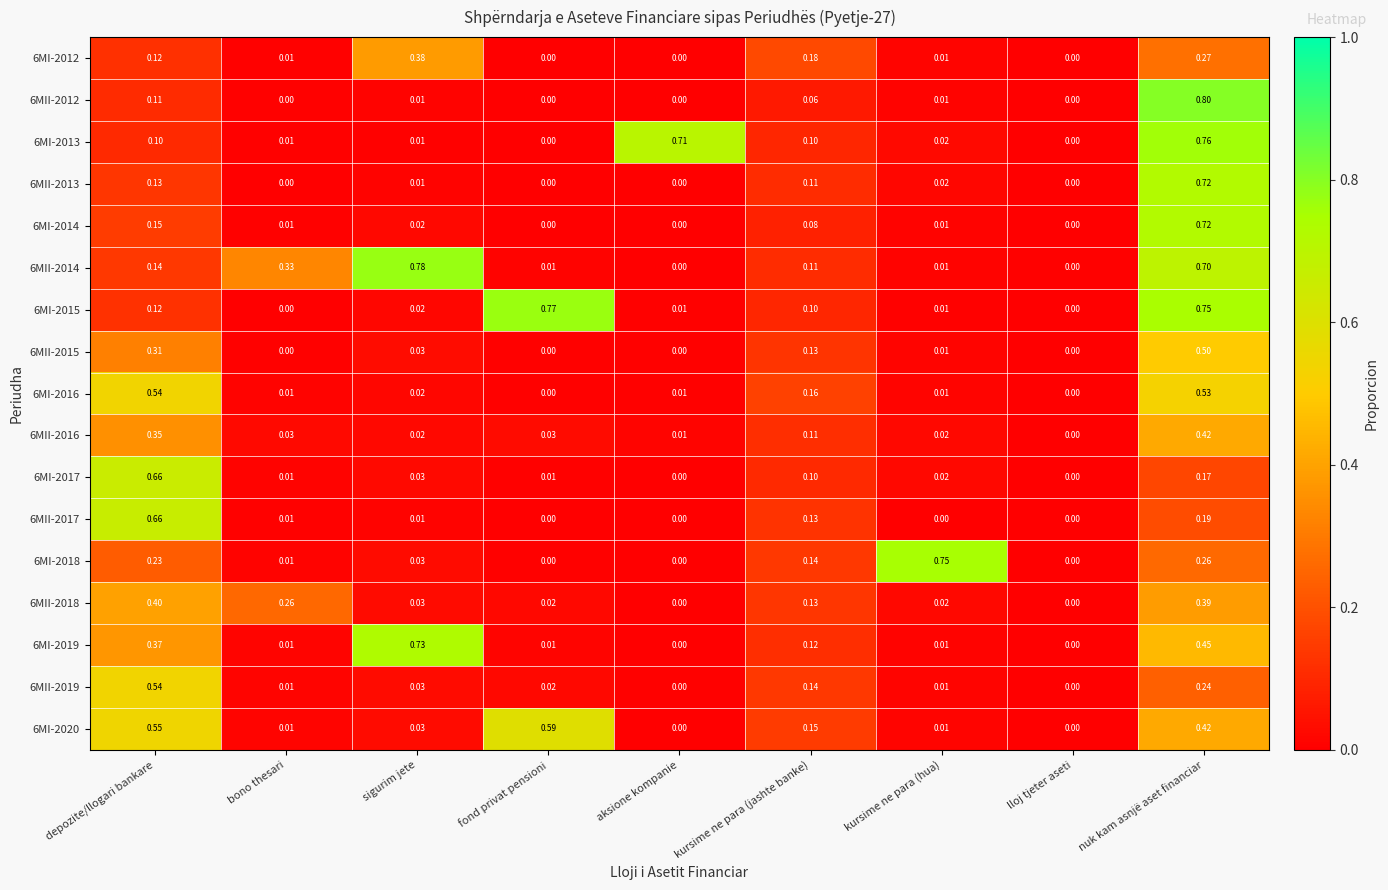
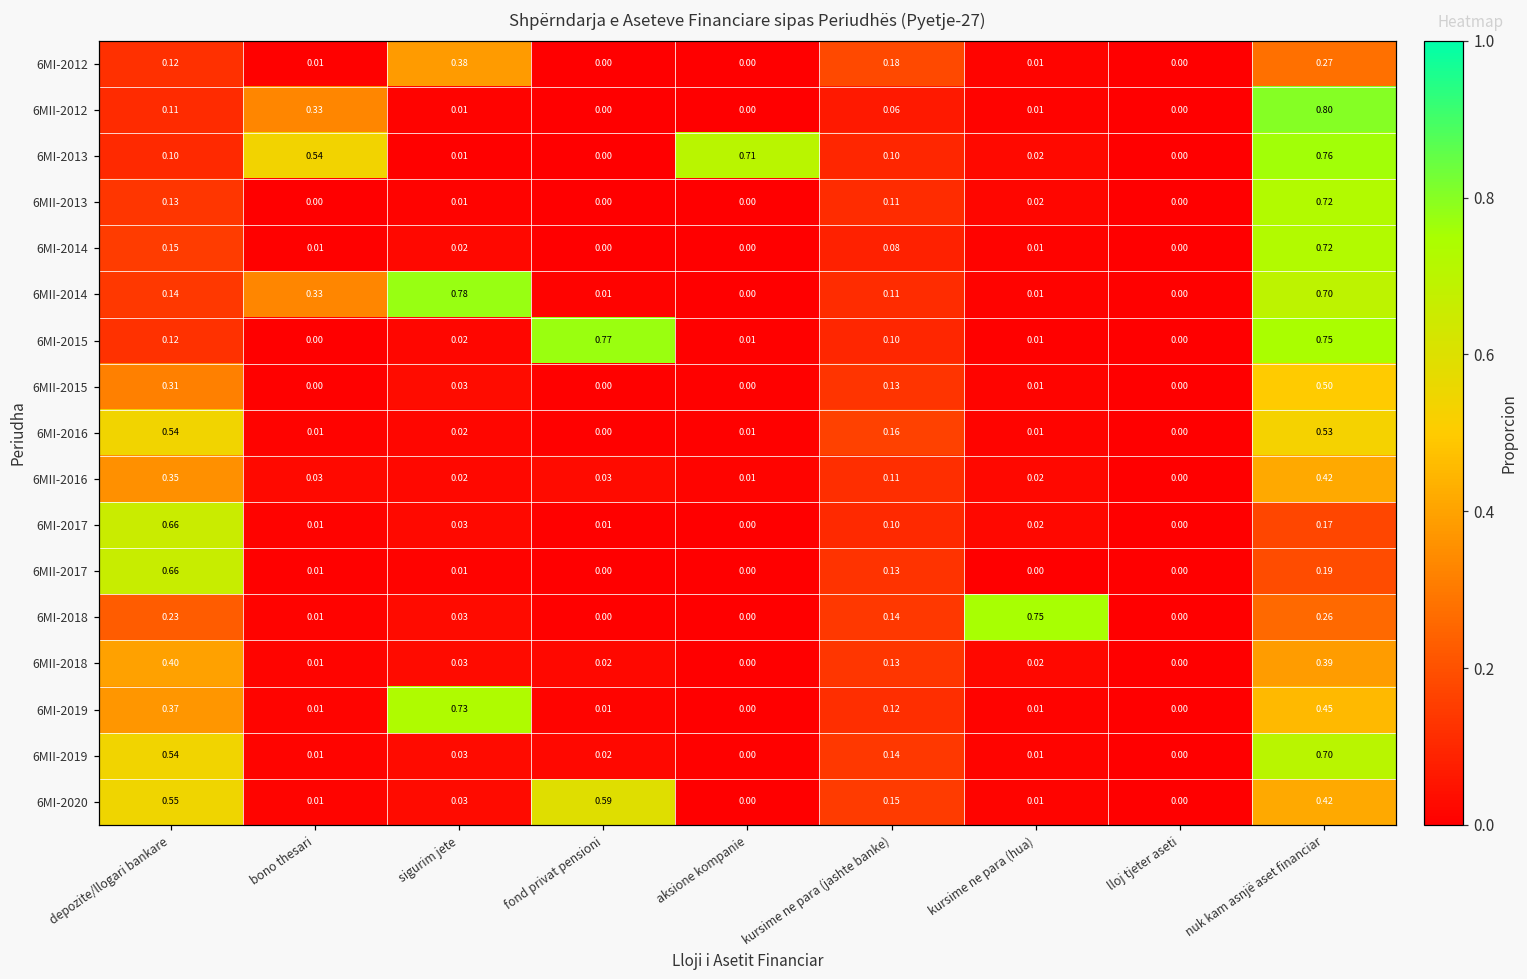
  {
    "6MI-2012": {
      "depozite/llogari bankare": 0.12,
      "bono thesari": 0.01,
      "sigurim jete": 0.38,
      "fond privat pensioni": 0.00,
      "aksione kompanie": 0.00,
      "kursime ne para (jashte banke)": 0.18,
      "kursime ne para (hua)": 0.01,
      "lloj tjeter aseti": 0.00,
      "nuk kam asnjë aset financiar": 0.27
    },
    "6MII-2012": {
      "depozite/llogari bankare": 0.11,
-     "bono thesari": 0.00,
+     "bono thesari": 0.33,
      "sigurim jete": 0.01,
      "fond privat pensioni": 0.00,
      "aksione kompanie": 0.00,
      "kursime ne para (jashte banke)": 0.06,
      "kursime ne para (hua)": 0.01,
      "lloj tjeter aseti": 0.00,
      "nuk kam asnjë aset financiar": 0.80
    },
    "6MI-2013": {
      "depozite/llogari bankare": 0.10,
-     "bono thesari": 0.01,
+     "bono thesari": 0.54,
      "sigurim jete": 0.01,
      "fond privat pensioni": 0.00,
      "aksione kompanie": 0.71,
      "kursime ne para (jashte banke)": 0.10,
      "kursime ne para (hua)": 0.02,
      "lloj tjeter aseti": 0.00,
      "nuk kam asnjë aset financiar": 0.76
    },
    "6MII-2013": {
      "depozite/llogari bankare": 0.13,
      "bono thesari": 0.00,
      "sigurim jete": 0.01,
      "fond privat pensioni": 0.00,
      "aksione kompanie": 0.00,
      "kursime ne para (jashte banke)": 0.11,
      "kursime ne para (hua)": 0.02,
      "lloj tjeter aseti": 0.00,
      "nuk kam asnjë aset financiar": 0.72
    },
    "6MI-2014": {
      "depozite/llogari bankare": 0.15,
      "bono thesari": 0.01,
      "sigurim jete": 0.02,
      "fond privat pensioni": 0.00,
      "aksione kompanie": 0.00,
      "kursime ne para (jashte banke)": 0.08,
      "kursime ne para (hua)": 0.01,
      "lloj tjeter aseti": 0.00,
      "nuk kam asnjë aset financiar": 0.72
    },
    "6MII-2014": {
      "depozite/llogari bankare": 0.14,
      "bono thesari": 0.33,
      "sigurim jete": 0.78,
      "fond privat pensioni": 0.01,
      "aksione kompanie": 0.00,
      "kursime ne para (jashte banke)": 0.11,
      "kursime ne para (hua)": 0.01,
      "lloj tjeter aseti": 0.00,
      "nuk kam asnjë aset financiar": 0.70
    },
    "6MI-2015": {
      "depozite/llogari bankare": 0.12,
      "bono thesari": 0.00,
      "sigurim jete": 0.02,
      "fond privat pensioni": 0.77,
      "aksione kompanie": 0.01,
      "kursime ne para (jashte banke)": 0.10,
      "kursime ne para (hua)": 0.01,
      "lloj tjeter aseti": 0.00,
      "nuk kam asnjë aset financiar": 0.75
    },
    "6MII-2015": {
      "depozite/llogari bankare": 0.31,
      "bono thesari": 0.00,
      "sigurim jete": 0.03,
      "fond privat pensioni": 0.00,
      "aksione kompanie": 0.00,
      "kursime ne para (jashte banke)": 0.13,
      "kursime ne para (hua)": 0.01,
      "lloj tjeter aseti": 0.00,
      "nuk kam asnjë aset financiar": 0.50
    },
    "6MI-2016": {
      "depozite/llogari bankare": 0.54,
      "bono thesari": 0.01,
      "sigurim jete": 0.02,
      "fond privat pensioni": 0.00,
      "aksione kompanie": 0.01,
      "kursime ne para (jashte banke)": 0.16,
      "kursime ne para (hua)": 0.01,
      "lloj tjeter aseti": 0.00,
      "nuk kam asnjë aset financiar": 0.53
    },
    "6MII-2016": {
      "depozite/llogari bankare": 0.35,
      "bono thesari": 0.03,
      "sigurim jete": 0.02,
      "fond privat pensioni": 0.03,
      "aksione kompanie": 0.01,
      "kursime ne para (jashte banke)": 0.11,
      "kursime ne para (hua)": 0.02,
      "lloj tjeter aseti": 0.00,
      "nuk kam asnjë aset financiar": 0.42
    },
    "6MI-2017": {
      "depozite/llogari bankare": 0.66,
      "bono thesari": 0.01,
      "sigurim jete": 0.03,
      "fond privat pensioni": 0.01,
      "aksione kompanie": 0.00,
      "kursime ne para (jashte banke)": 0.10,
      "kursime ne para (hua)": 0.02,
      "lloj tjeter aseti": 0.00,
      "nuk kam asnjë aset financiar": 0.17
    },
    "6MII-2017": {
      "depozite/llogari bankare": 0.66,
      "bono thesari": 0.01,
      "sigurim jete": 0.01,
      "fond privat pensioni": 0.00,
      "aksione kompanie": 0.00,
      "kursime ne para (jashte banke)": 0.13,
      "kursime ne para (hua)": 0.00,
      "lloj tjeter aseti": 0.00,
      "nuk kam asnjë aset financiar": 0.19
    },
    "6MI-2018": {
      "depozite/llogari bankare": 0.23,
      "bono thesari": 0.01,
      "sigurim jete": 0.03,
      "fond privat pensioni": 0.00,
      "aksione kompanie": 0.00,
      "kursime ne para (jashte banke)": 0.14,
      "kursime ne para (hua)": 0.75,
      "lloj tjeter aseti": 0.00,
      "nuk kam asnjë aset financiar": 0.26
    },
    "6MII-2018": {
      "depozite/llogari bankare": 0.40,
-     "bono thesari": 0.26,
+     "bono thesari": 0.01,
      "sigurim jete": 0.03,
      "fond privat pensioni": 0.02,
      "aksione kompanie": 0.00,
      "kursime ne para (jashte banke)": 0.13,
      "kursime ne para (hua)": 0.02,
      "lloj tjeter aseti": 0.00,
      "nuk kam asnjë aset financiar": 0.39
    },
    "6MI-2019": {
      "depozite/llogari bankare": 0.37,
      "bono thesari": 0.01,
      "sigurim jete": 0.73,
      "fond privat pensioni": 0.01,
      "aksione kompanie": 0.00,
      "kursime ne para (jashte banke)": 0.12,
      "kursime ne para (hua)": 0.01,
      "lloj tjeter aseti": 0.00,
      "nuk kam asnjë aset financiar": 0.45
    },
    "6MII-2019": {
      "depozite/llogari bankare": 0.54,
      "bono thesari": 0.01,
      "sigurim jete": 0.03,
      "fond privat pensioni": 0.02,
      "aksione kompanie": 0.00,
      "kursime ne para (jashte banke)": 0.14,
      "kursime ne para (hua)": 0.01,
      "lloj tjeter aseti": 0.00,
-     "nuk kam asnjë aset financiar": 0.24
+     "nuk kam asnjë aset financiar": 0.70
    },
    "6MI-2020": {
      "depozite/llogari bankare": 0.55,
      "bono thesari": 0.01,
      "sigurim jete": 0.03,
      "fond privat pensioni": 0.59,
      "aksione kompanie": 0.00,
      "kursime ne para (jashte banke)": 0.15,
      "kursime ne para (hua)": 0.01,
      "lloj tjeter aseti": 0.00,
      "nuk kam asnjë aset financiar": 0.42
    }
  }
